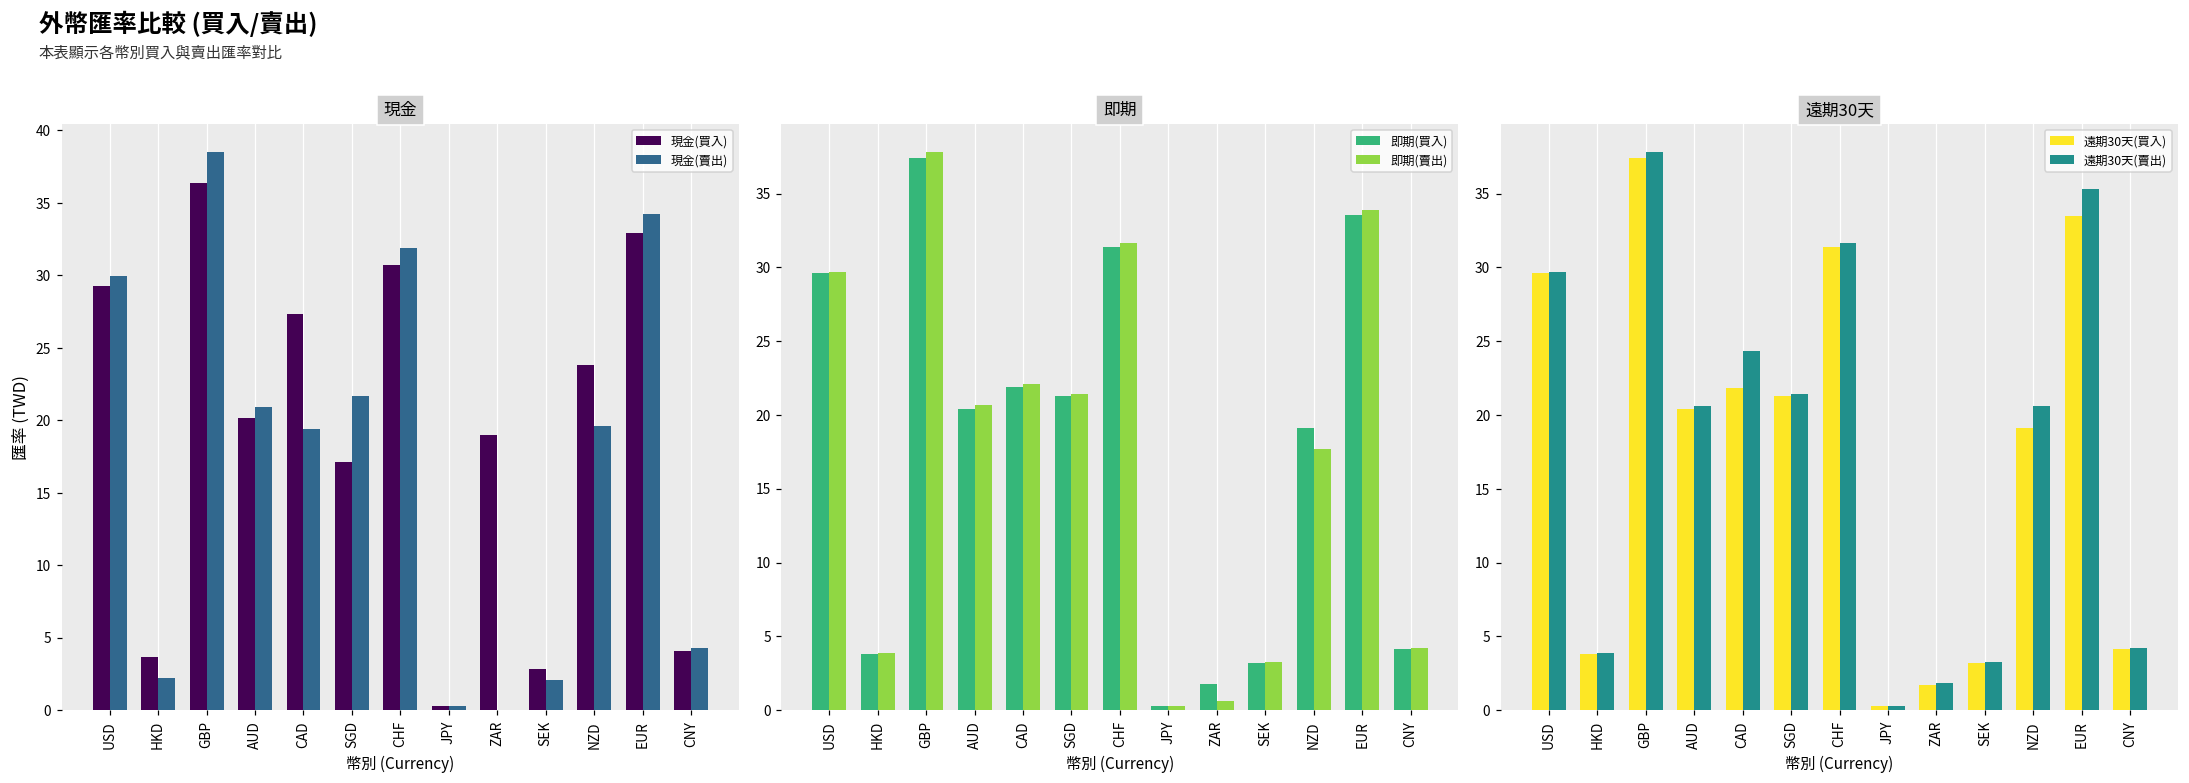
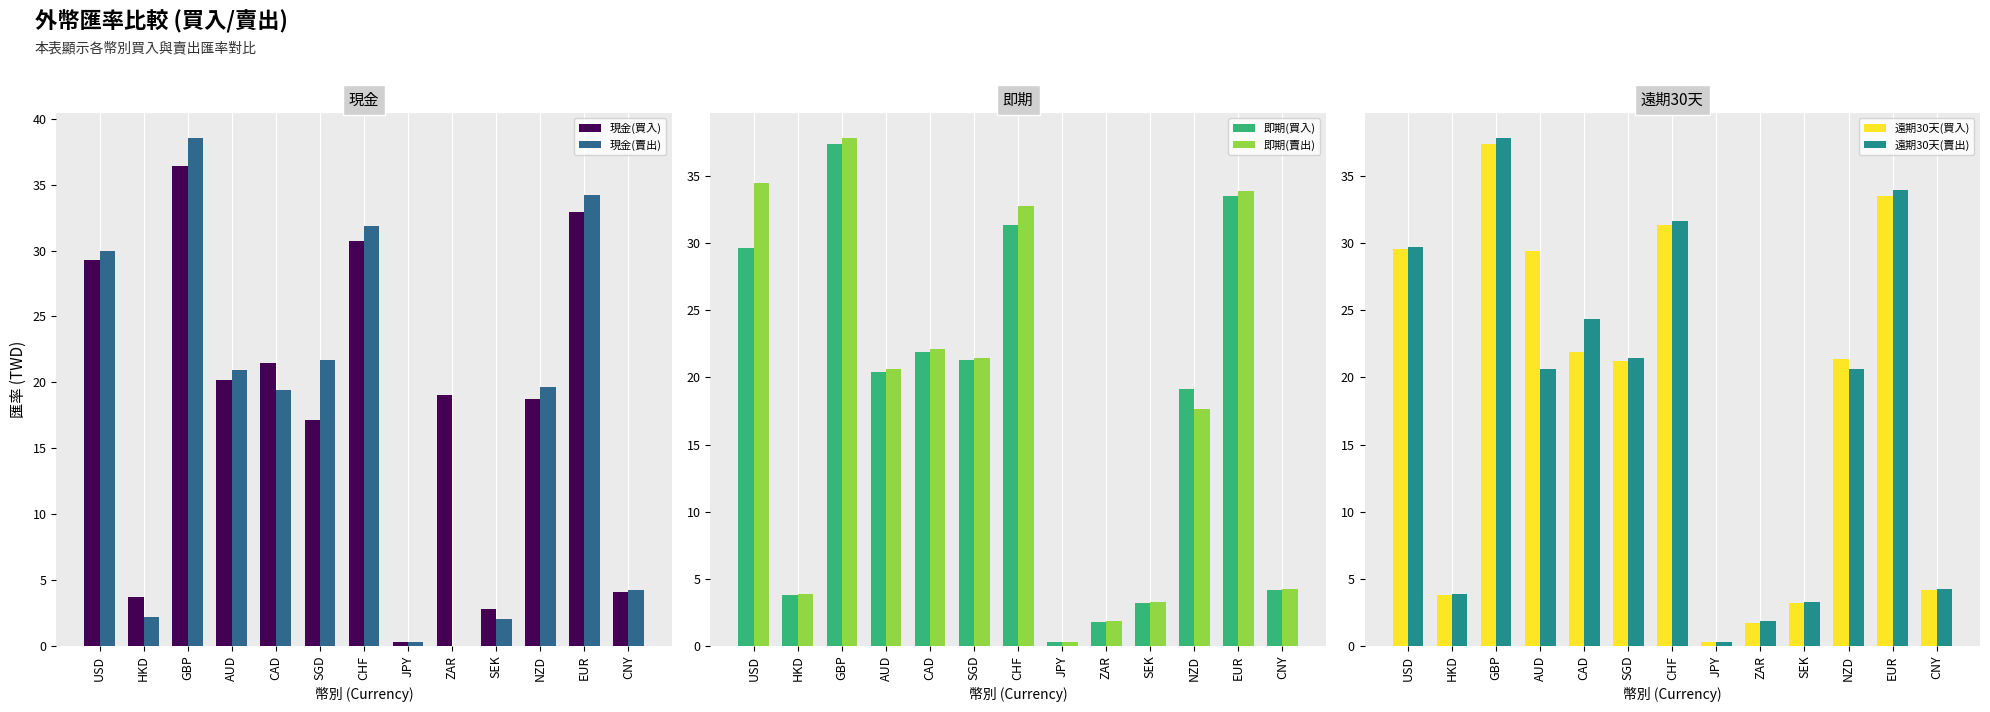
  {
    "現金": {
      "現金(買入)": {
        "USD": 29.3,
        "HKD": 3.7,
        "GBP": 36.4,
        "AUD": 20.2,
-       "CAD": 27.3,
+       "CAD": 21.5,
        "SGD": 17.2,
        "CHF": 30.7,
        "JPY": 0.3,
        "ZAR": 19.0,
        "SEK": 2.8,
-       "NZD": 23.8,
+       "NZD": 18.8,
        "EUR": 32.9,
        "CNY": 4.1
      },
      "現金(賣出)": {
        "USD": 29.9,
        "HKD": 2.2,
        "GBP": 38.5,
        "AUD": 20.9,
        "CAD": 19.4,
        "SGD": 21.7,
        "CHF": 31.9,
        "JPY": 0.3,
        "ZAR": 0.0,
        "SEK": 2.1,
        "NZD": 19.6,
        "EUR": 34.2,
        "CNY": 4.3
      }
    },
    "即期": {
      "即期(買入)": {
        "USD": 29.6,
        "HKD": 3.8,
        "GBP": 37.4,
        "AUD": 20.4,
        "CAD": 21.9,
        "SGD": 21.3,
        "CHF": 31.4,
        "JPY": 0.3,
        "ZAR": 1.7,
        "SEK": 3.2,
        "NZD": 19.2,
        "EUR": 33.5,
        "CNY": 4.2
      },
      "即期(賣出)": {
-       "USD": 29.7,
+       "USD": 34.5,
        "HKD": 3.9,
        "GBP": 37.8,
        "AUD": 20.7,
        "CAD": 22.1,
        "SGD": 21.5,
-       "CHF": 31.7,
+       "CHF": 32.8,
        "JPY": 0.3,
-       "ZAR": 0.6,
+       "ZAR": 1.8,
        "SEK": 3.3,
        "NZD": 17.7,
        "EUR": 33.9,
        "CNY": 4.2
      }
    },
    "遠期30天": {
      "遠期30天(買入)": {
        "USD": 29.6,
        "HKD": 3.8,
        "GBP": 37.4,
-       "AUD": 20.4,
+       "AUD": 29.4,
        "CAD": 21.9,
        "SGD": 21.3,
        "CHF": 31.4,
        "JPY": 0.3,
        "ZAR": 1.7,
        "SEK": 3.2,
-       "NZD": 19.1,
+       "NZD": 21.4,
        "EUR": 33.5,
        "CNY": 4.2
      },
      "遠期30天(賣出)": {
        "USD": 29.7,
        "HKD": 3.9,
        "GBP": 37.8,
        "AUD": 20.6,
        "CAD": 24.3,
        "SGD": 21.4,
        "CHF": 31.7,
        "JPY": 0.3,
        "ZAR": 1.8,
        "SEK": 3.3,
        "NZD": 20.6,
-       "EUR": 35.3,
+       "EUR": 34.0,
        "CNY": 4.2
      }
    }
  }
